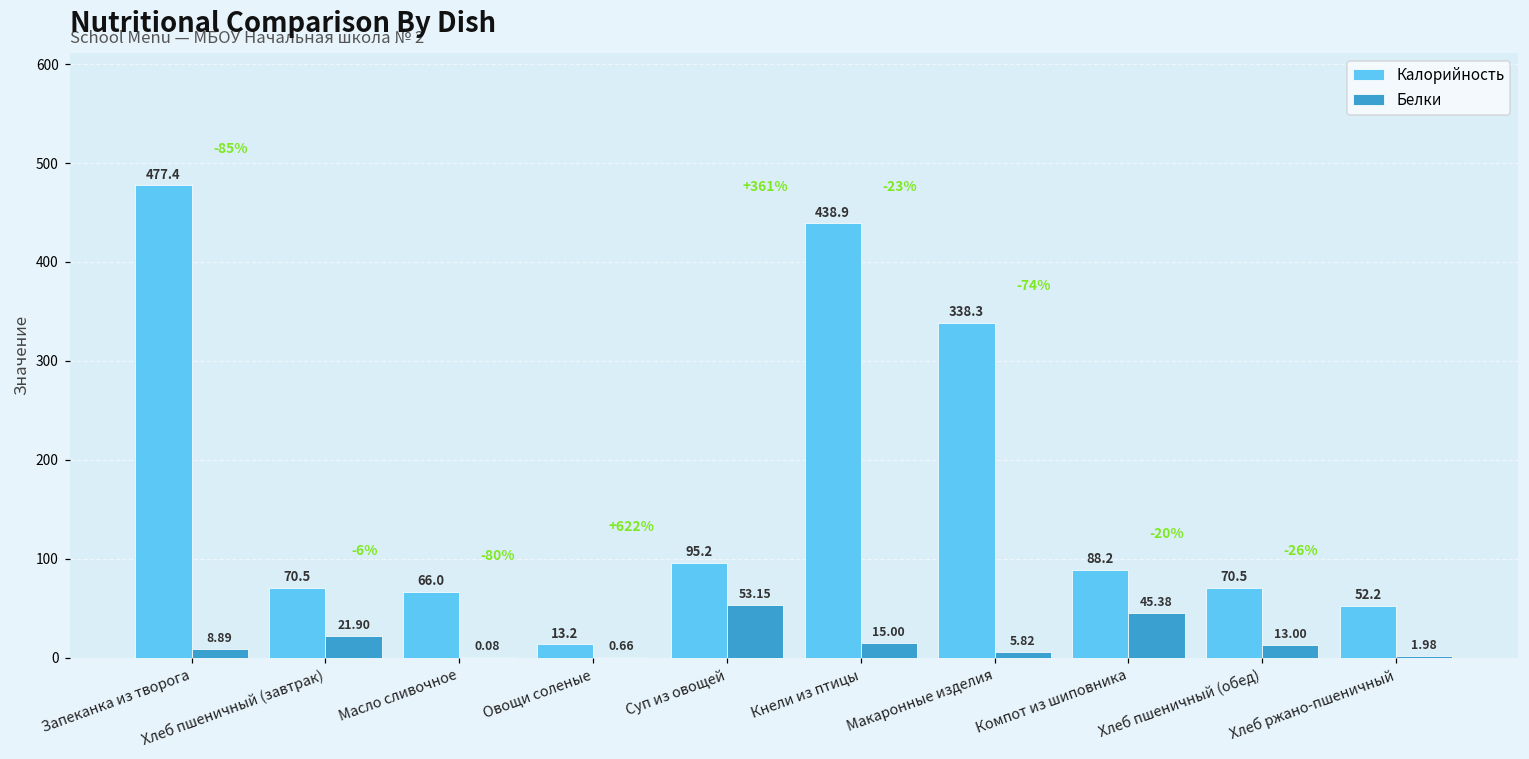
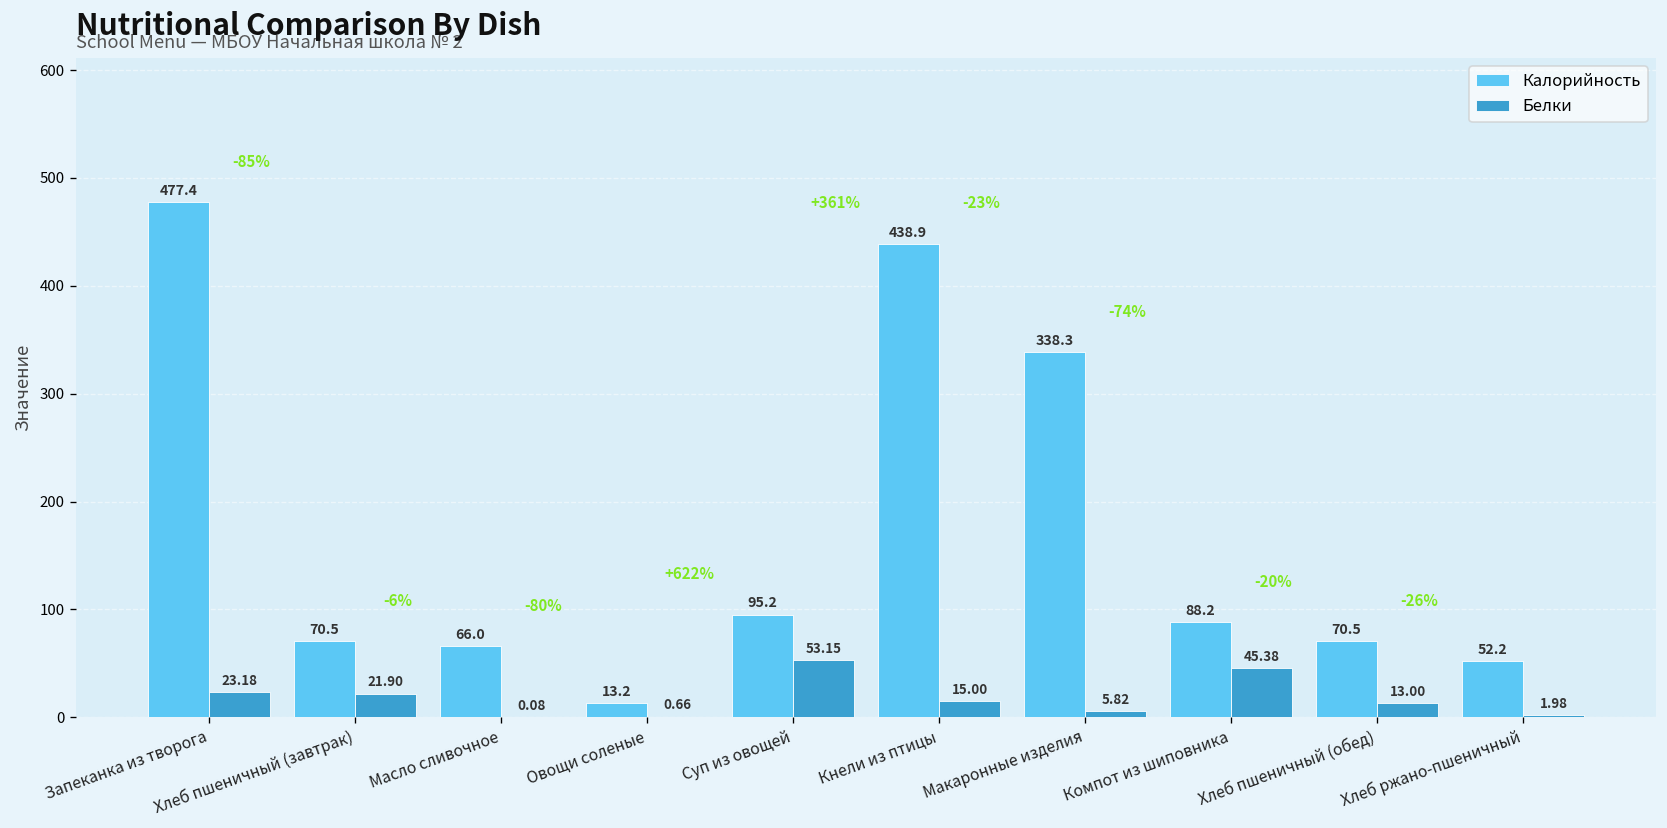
  {
    "Калорийность": {
      "Запеканка из творога": 477.4,
      "Хлеб пшеничный (завтрак)": 70.5,
      "Масло сливочное": 66.0,
      "Овощи соленые": 13.2,
      "Суп из овощей": 95.2,
      "Кнели из птицы": 438.9,
      "Макаронные изделия": 338.3,
      "Компот из шиповника": 88.2,
      "Хлеб пшеничный (обед)": 70.5,
      "Хлеб ржано-пшеничный": 52.2
    },
    "Белки": {
-     "Запеканка из творога": 8.89,
+     "Запеканка из творога": 23.18,
      "Хлеб пшеничный (завтрак)": 21.90,
      "Масло сливочное": 0.08,
      "Овощи соленые": 0.66,
      "Суп из овощей": 53.15,
      "Кнели из птицы": 15.00,
      "Макаронные изделия": 5.82,
      "Компот из шиповника": 45.38,
      "Хлеб пшеничный (обед)": 13.00,
      "Хлеб ржано-пшеничный": 1.98
    }
  }
